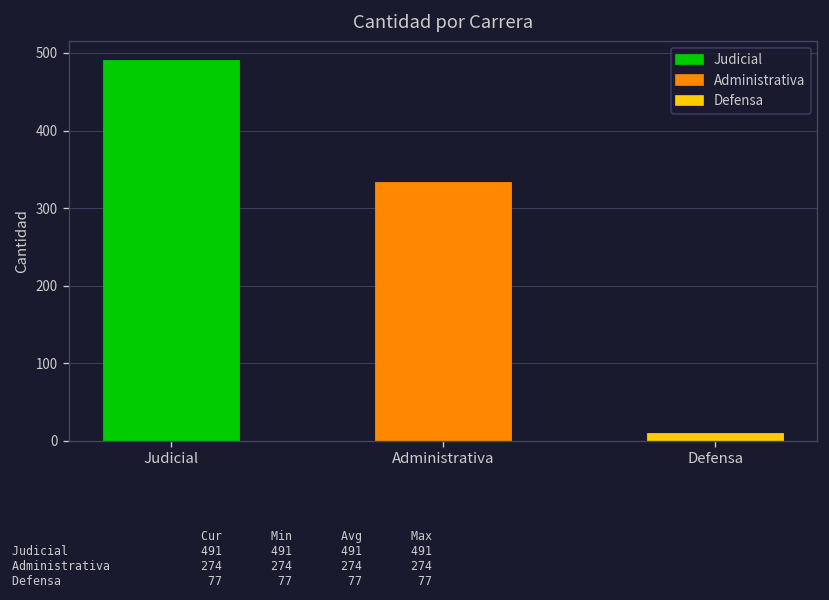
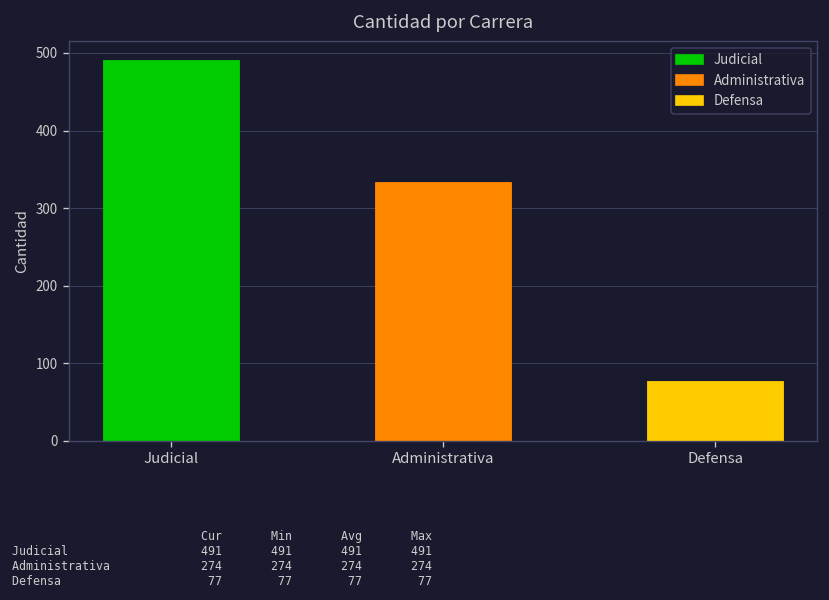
  {
    "Judicial": 490,
    "Administrativa": 330,
-   "Defensa": 10
+   "Defensa": 80
  }
